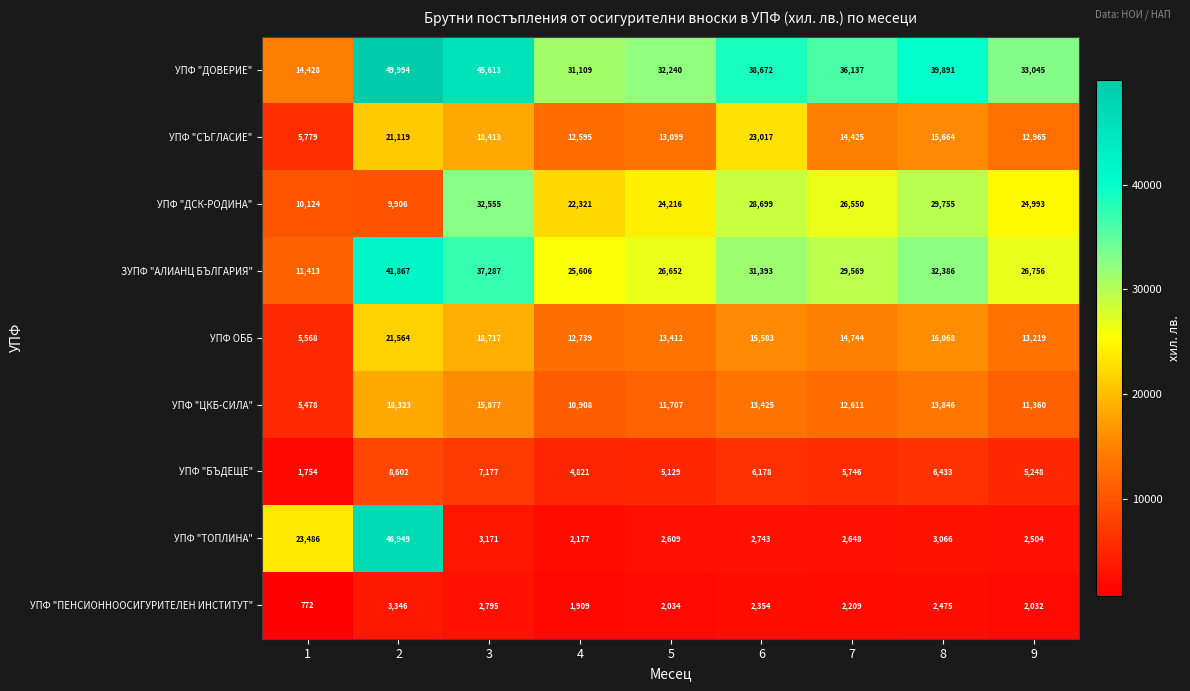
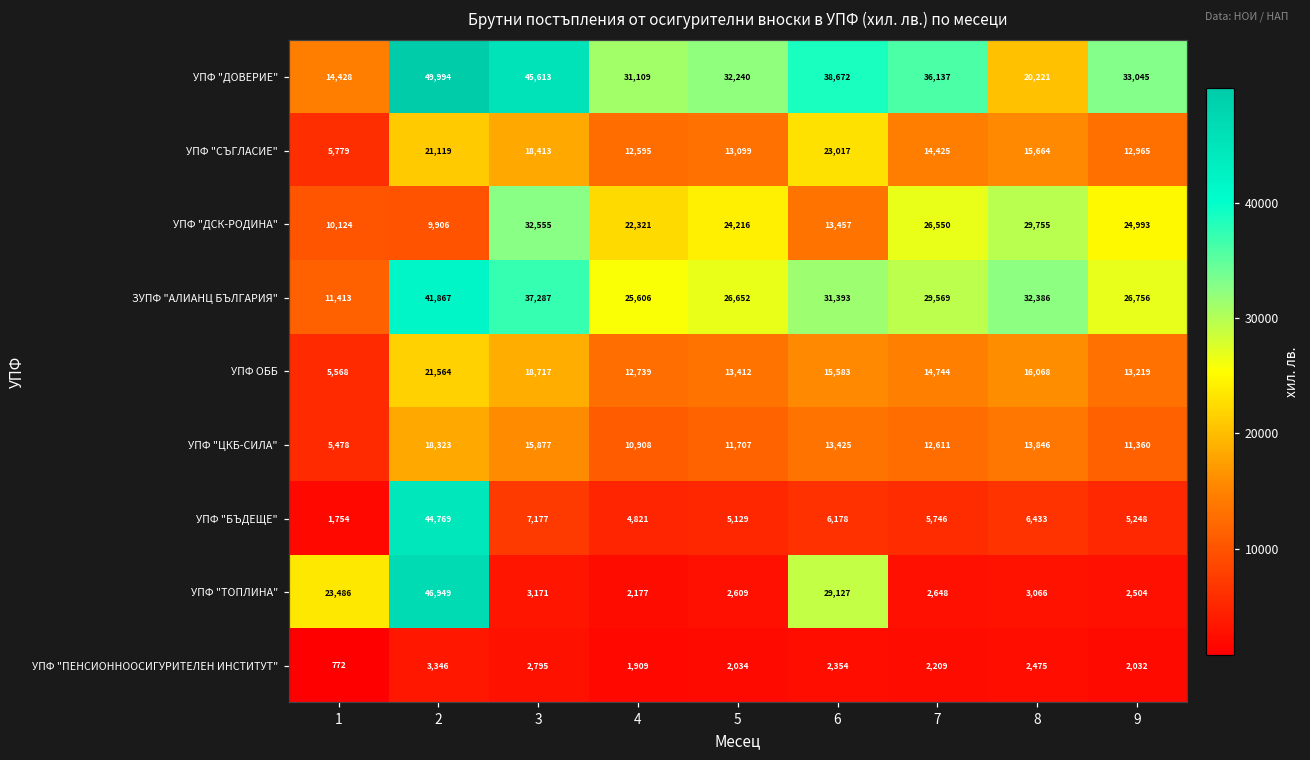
  {
    "УПФ \"ДОВЕРИЕ\"": {
      "1": "14,428",
      "2": "49,994",
      "3": "45,613",
      "4": "31,109",
      "5": "32,240",
      "6": "38,672",
      "7": "36,137",
-     "8": "39,891",
+     "8": "20,221",
      "9": "33,045"
    },
    "УПФ \"СЪГЛАСИЕ\"": {
      "1": "5,779",
      "2": "21,119",
      "3": "18,413",
      "4": "12,595",
      "5": "13,099",
      "6": "23,017",
      "7": "14,425",
      "8": "15,664",
      "9": "12,965"
    },
    "УПФ \"ДСК-РОДИНА\"": {
      "1": "10,124",
      "2": "9,906",
      "3": "32,555",
      "4": "22,321",
      "5": "24,216",
-     "6": "28,699",
+     "6": "13,457",
      "7": "26,550",
      "8": "29,755",
      "9": "24,993"
    },
    "ЗУПФ \"АЛИАНЦ БЪЛГАРИЯ\"": {
      "1": "11,413",
      "2": "41,867",
      "3": "37,287",
      "4": "25,606",
      "5": "26,652",
      "6": "31,393",
      "7": "29,569",
      "8": "32,386",
      "9": "26,756"
    },
    "УПФ ОББ": {
      "1": "5,568",
      "2": "21,564",
      "3": "18,717",
      "4": "12,739",
      "5": "13,412",
      "6": "15,583",
      "7": "14,744",
      "8": "16,068",
      "9": "13,219"
    },
    "УПФ \"ЦКБ-СИЛА\"": {
      "1": "5,478",
      "2": "18,323",
      "3": "15,877",
      "4": "10,908",
      "5": "11,707",
      "6": "13,425",
      "7": "12,611",
      "8": "13,846",
      "9": "11,360"
    },
    "УПФ \"БЪДЕЩЕ\"": {
      "1": "1,754",
-     "2": "8,602",
+     "2": "44,769",
      "3": "7,177",
      "4": "4,821",
      "5": "5,129",
      "6": "6,178",
      "7": "5,746",
      "8": "6,433",
      "9": "5,248"
    },
    "УПФ \"ТОПЛИНА\"": {
      "1": "23,486",
      "2": "46,949",
      "3": "3,171",
      "4": "2,177",
      "5": "2,609",
-     "6": "2,743",
+     "6": "29,127",
      "7": "2,648",
      "8": "3,066",
      "9": "2,504"
    },
    "УПФ \"ПЕНСИОННООСИГУРИТЕЛЕН ИНСТИТУТ\"": {
      "1": "772",
      "2": "3,346",
      "3": "2,795",
      "4": "1,909",
      "5": "2,034",
      "6": "2,354",
      "7": "2,209",
      "8": "2,475",
      "9": "2,032"
    }
  }
